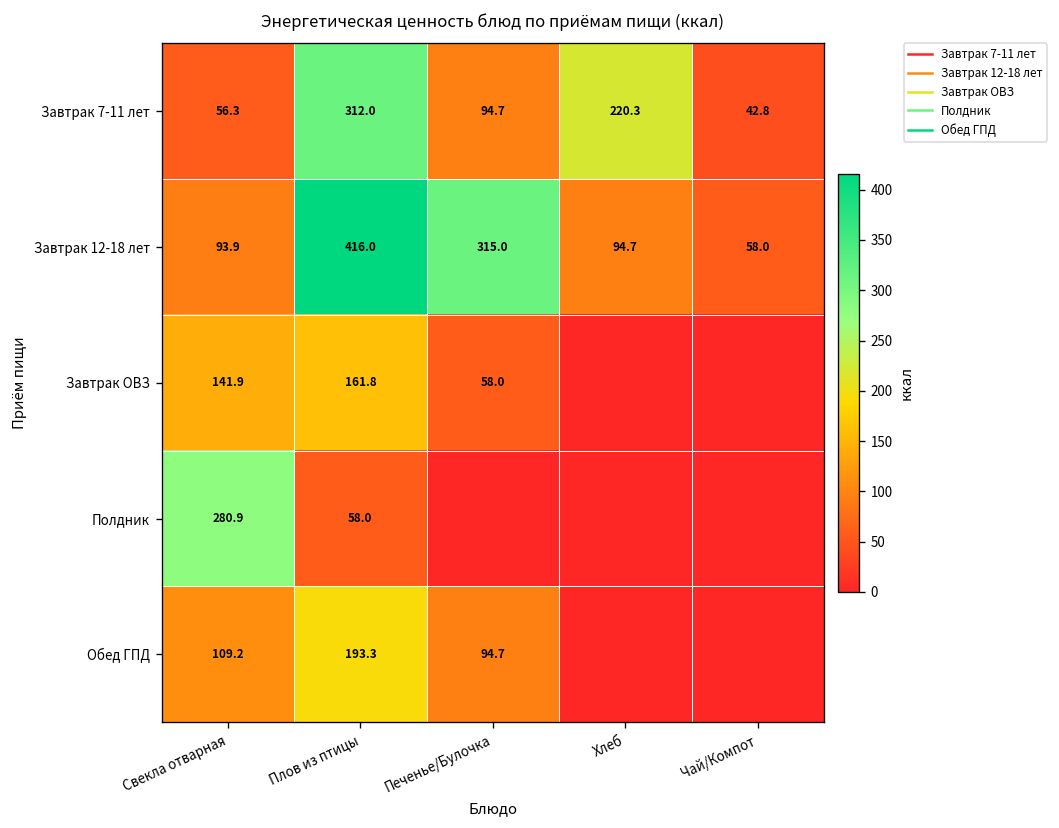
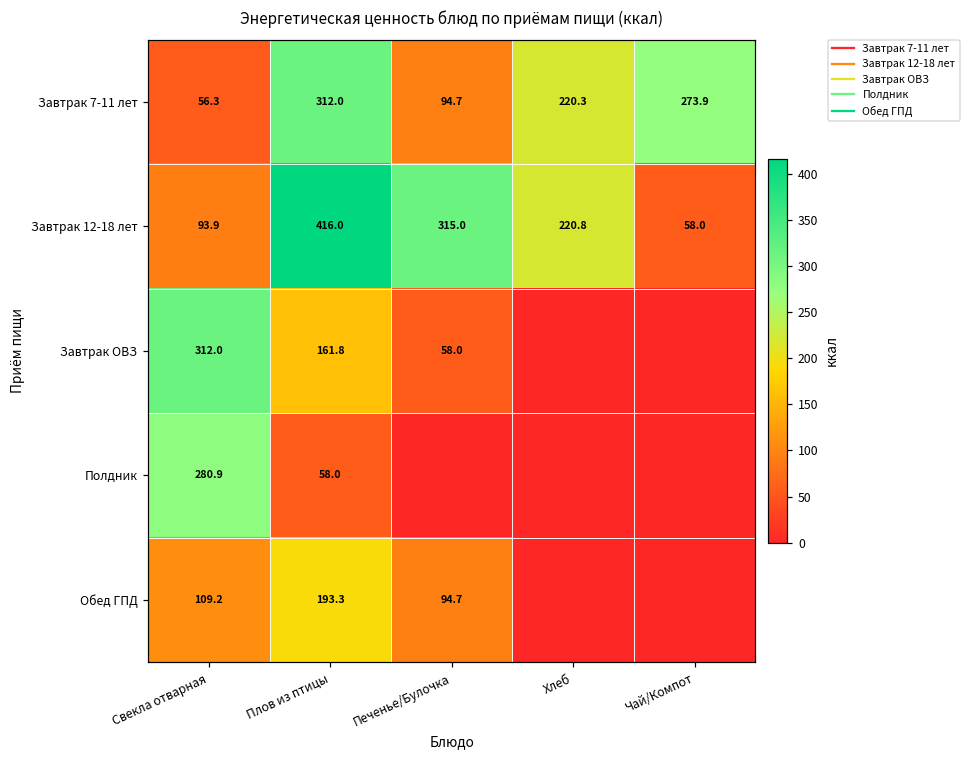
  {
    "Завтрак 7-11 лет": {
      "Свекла отварная": 56.3,
      "Плов из птицы": 312.0,
      "Печенье/Булочка": 94.7,
      "Хлеб": 220.3,
-     "Чай/Компот": 42.8
+     "Чай/Компот": 273.9
    },
    "Завтрак 12-18 лет": {
      "Свекла отварная": 93.9,
      "Плов из птицы": 416.0,
      "Печенье/Булочка": 315.0,
-     "Хлеб": 94.7,
+     "Хлеб": 220.8,
      "Чай/Компот": 58.0
    },
    "Завтрак ОВЗ": {
-     "Свекла отварная": 141.9,
+     "Свекла отварная": 312.0,
      "Плов из птицы": 161.8,
      "Печенье/Булочка": 58.0
    },
    "Полдник": {
      "Свекла отварная": 280.9,
      "Плов из птицы": 58.0
    },
    "Обед ГПД": {
      "Свекла отварная": 109.2,
      "Плов из птицы": 193.3,
      "Печенье/Булочка": 94.7
    }
  }
